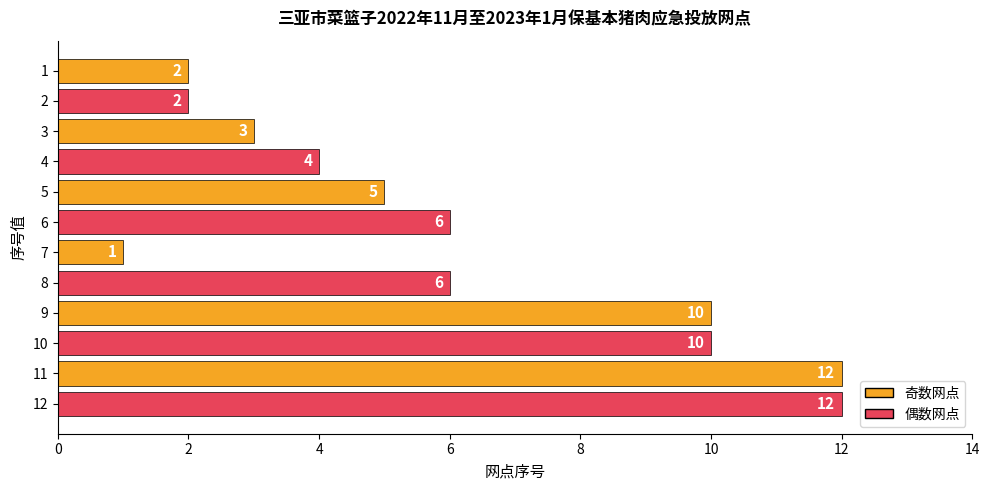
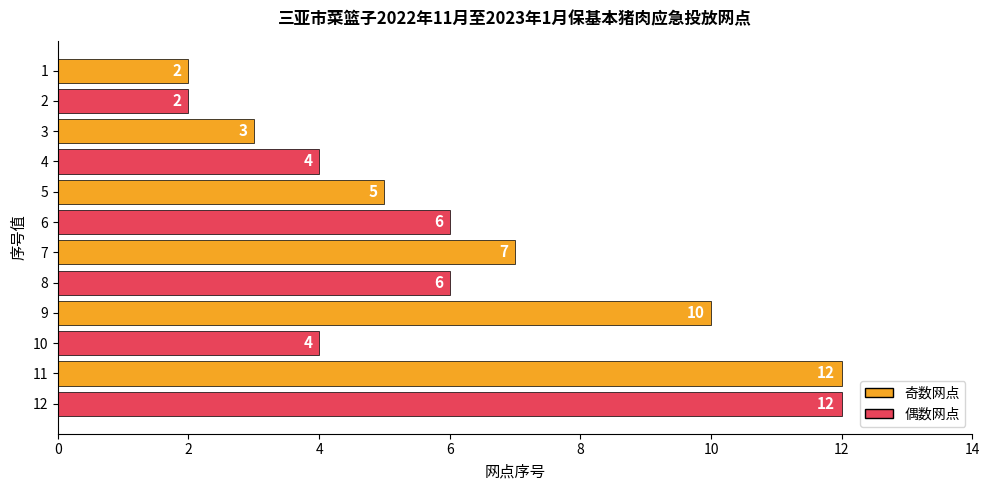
  {
    "1": 2,
    "2": 2,
    "3": 3,
    "4": 4,
    "5": 5,
    "6": 6,
-   "7": 1,
+   "7": 7,
    "8": 6,
    "9": 10,
-   "10": 10,
+   "10": 4,
    "11": 12,
    "12": 12
  }
